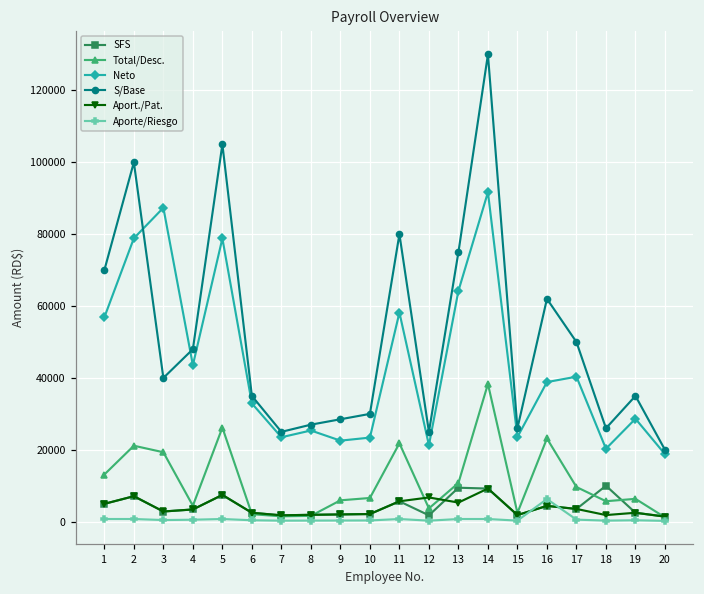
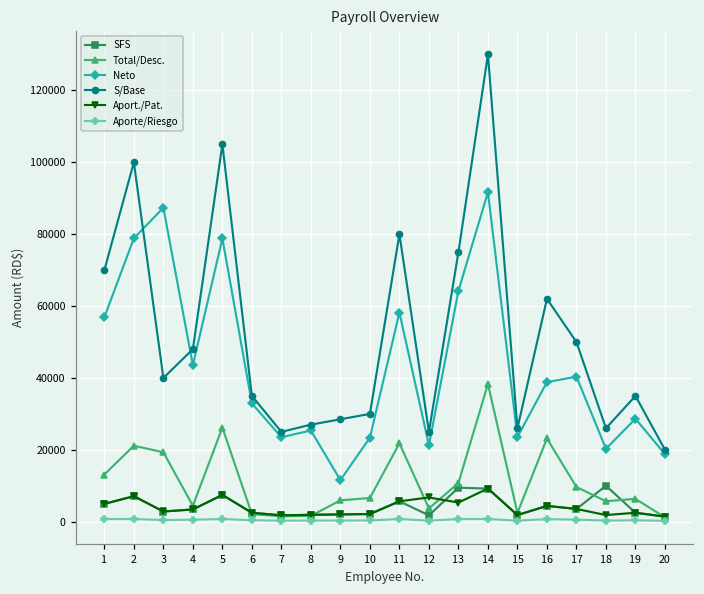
  {
    "Neto": {
      "1": 57000,
      "2": 79000,
      "3": 87000,
      "4": 44000,
      "5": 79000,
      "6": 33000,
      "7": 23000,
      "8": 25000,
-     "9": 23000,
+     "9": 12000,
      "10": 23000,
      "11": 58000,
      "12": 21000,
      "13": 64000,
      "14": 92000,
      "15": 24000,
      "16": 39000,
      "17": 40000,
      "18": 20000,
      "19": 29000,
      "20": 19000
    },
    "S/Base": {
      "1": 70000,
      "2": 100000,
      "3": 40000,
      "4": 48000,
      "5": 105000,
      "6": 35000,
      "7": 25000,
      "8": 27000,
      "9": 29000,
      "10": 30000,
      "11": 80000,
      "12": 25000,
      "13": 75000,
      "14": 130000,
      "15": 26000,
      "16": 62000,
      "17": 50000,
      "18": 26000,
      "19": 35000,
      "20": 20000
    },
    "Aport./Pat.": {
      "12": 7000,
      "13": 5000,
      "18": 2000
    },
    "Aporte/Riesgo": {
      "1": 1000,
      "2": 1000,
      "3": 0,
      "4": 1000,
      "5": 1000,
      "6": 0,
      "7": 0,
      "8": 0,
      "9": 0,
      "10": 0,
      "11": 1000,
      "12": 0,
      "13": 1000,
      "14": 1000,
      "15": 0,
-     "16": 6000,
+     "16": 1000,
      "17": 1000,
      "18": 0,
      "19": 0,
      "20": 0
    }
  }
